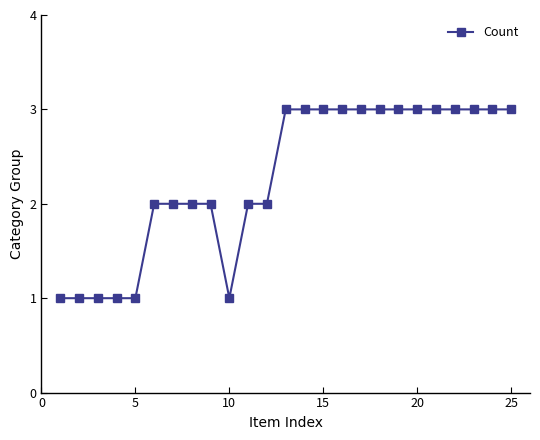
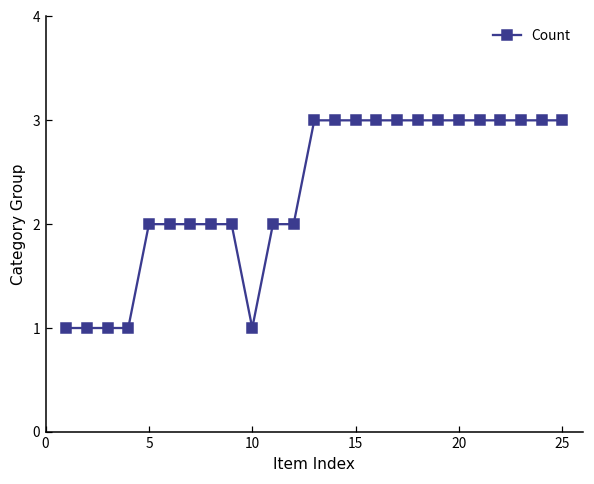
  {
-   "5": 1,
+   "5": 2,
    "10": 1,
    "15": 3,
    "20": 3,
    "25": 3
  }
